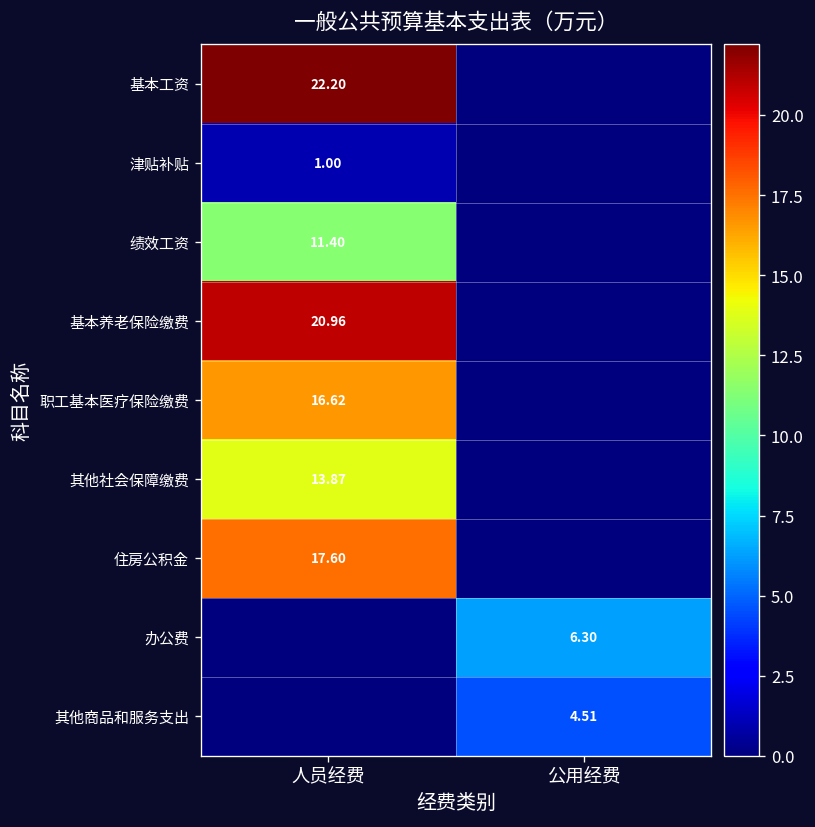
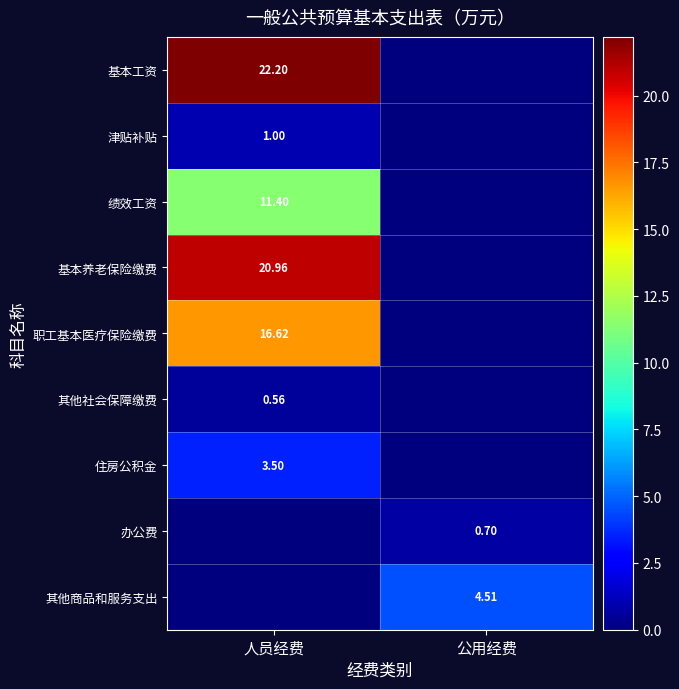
  {
    "基本工资": {
      "人员经费": 22.20
    },
    "津贴补贴": {
      "人员经费": 1.00
    },
    "绩效工资": {
      "人员经费": 11.40
    },
    "基本养老保险缴费": {
      "人员经费": 20.96
    },
    "职工基本医疗保险缴费": {
      "人员经费": 16.62
    },
    "其他社会保障缴费": {
-     "人员经费": 13.87
+     "人员经费": 0.56
    },
    "住房公积金": {
-     "人员经费": 17.60
+     "人员经费": 3.50
    },
    "办公费": {
-     "公用经费": 6.30
+     "公用经费": 0.70
    },
    "其他商品和服务支出": {
      "公用经费": 4.51
    }
  }
